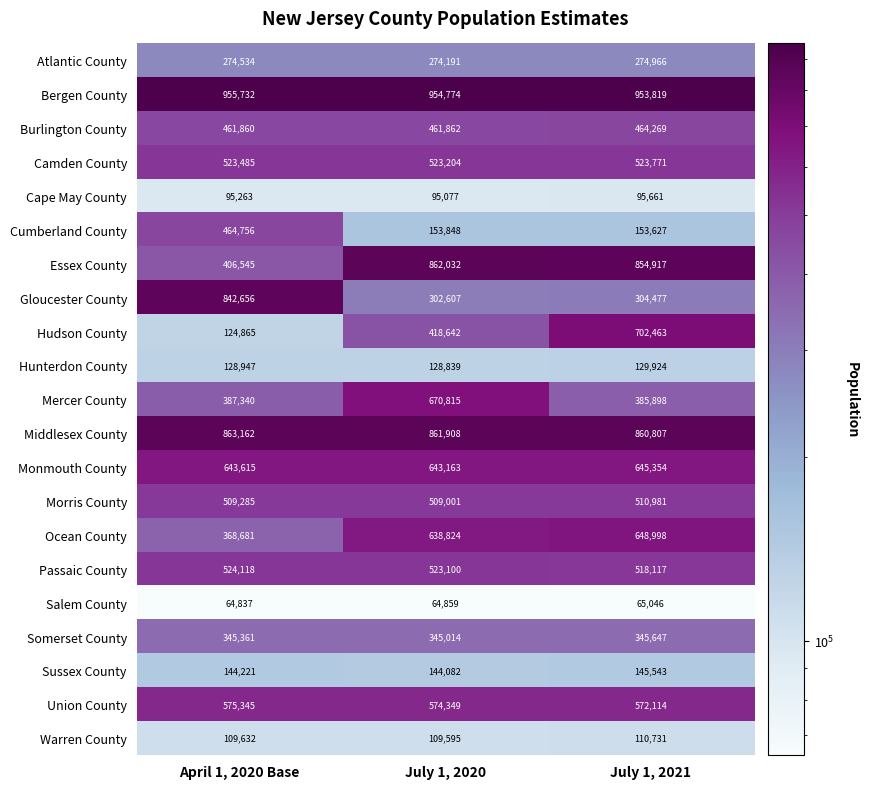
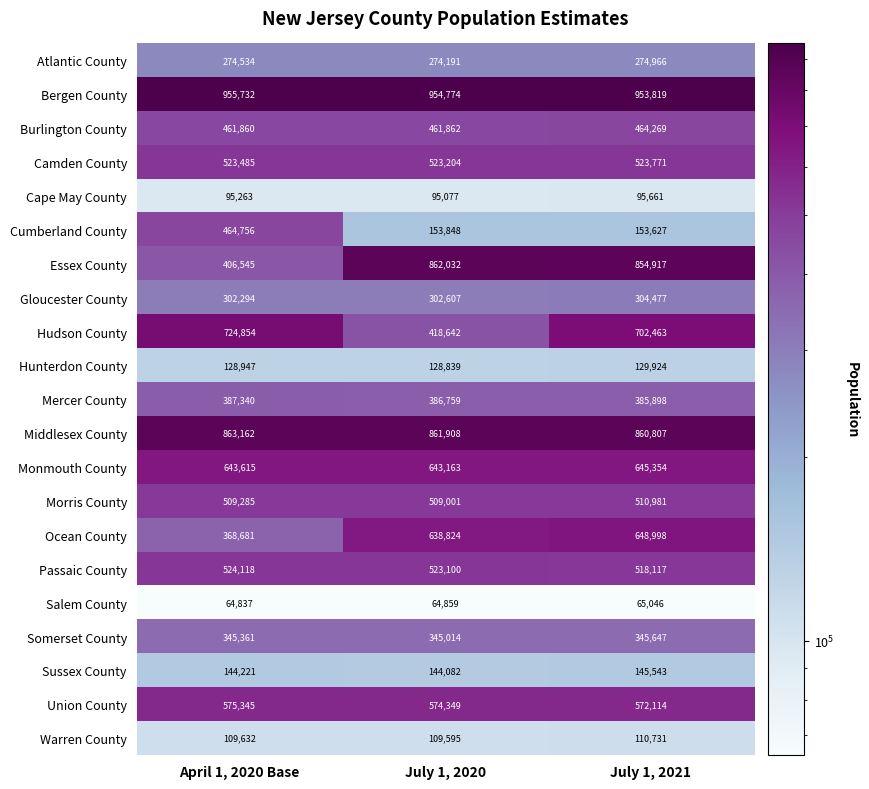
  {
    "Atlantic County": {
      "April 1, 2020 Base": "274,534",
      "July 1, 2020": "274,191",
      "July 1, 2021": "274,966"
    },
    "Bergen County": {
      "April 1, 2020 Base": "955,732",
      "July 1, 2020": "954,774",
      "July 1, 2021": "953,819"
    },
    "Burlington County": {
      "April 1, 2020 Base": "461,860",
      "July 1, 2020": "461,862",
      "July 1, 2021": "464,269"
    },
    "Camden County": {
      "April 1, 2020 Base": "523,485",
      "July 1, 2020": "523,204",
      "July 1, 2021": "523,771"
    },
    "Cape May County": {
      "April 1, 2020 Base": "95,263",
      "July 1, 2020": "95,077",
      "July 1, 2021": "95,661"
    },
    "Cumberland County": {
      "April 1, 2020 Base": "464,756",
      "July 1, 2020": "153,848",
      "July 1, 2021": "153,627"
    },
    "Essex County": {
      "April 1, 2020 Base": "406,545",
      "July 1, 2020": "862,032",
      "July 1, 2021": "854,917"
    },
    "Gloucester County": {
-     "April 1, 2020 Base": "842,656",
+     "April 1, 2020 Base": "302,294",
      "July 1, 2020": "302,607",
      "July 1, 2021": "304,477"
    },
    "Hudson County": {
-     "April 1, 2020 Base": "124,865",
+     "April 1, 2020 Base": "724,854",
      "July 1, 2020": "418,642",
      "July 1, 2021": "702,463"
    },
    "Hunterdon County": {
      "April 1, 2020 Base": "128,947",
      "July 1, 2020": "128,839",
      "July 1, 2021": "129,924"
    },
    "Mercer County": {
      "April 1, 2020 Base": "387,340",
-     "July 1, 2020": "670,815",
+     "July 1, 2020": "386,759",
      "July 1, 2021": "385,898"
    },
    "Middlesex County": {
      "April 1, 2020 Base": "863,162",
      "July 1, 2020": "861,908",
      "July 1, 2021": "860,807"
    },
    "Monmouth County": {
      "April 1, 2020 Base": "643,615",
      "July 1, 2020": "643,163",
      "July 1, 2021": "645,354"
    },
    "Morris County": {
      "April 1, 2020 Base": "509,285",
      "July 1, 2020": "509,001",
      "July 1, 2021": "510,981"
    },
    "Ocean County": {
      "April 1, 2020 Base": "368,681",
      "July 1, 2020": "638,824",
      "July 1, 2021": "648,998"
    },
    "Passaic County": {
      "April 1, 2020 Base": "524,118",
      "July 1, 2020": "523,100",
      "July 1, 2021": "518,117"
    },
    "Salem County": {
      "April 1, 2020 Base": "64,837",
      "July 1, 2020": "64,859",
      "July 1, 2021": "65,046"
    },
    "Somerset County": {
      "April 1, 2020 Base": "345,361",
      "July 1, 2020": "345,014",
      "July 1, 2021": "345,647"
    },
    "Sussex County": {
      "April 1, 2020 Base": "144,221",
      "July 1, 2020": "144,082",
      "July 1, 2021": "145,543"
    },
    "Union County": {
      "April 1, 2020 Base": "575,345",
      "July 1, 2020": "574,349",
      "July 1, 2021": "572,114"
    },
    "Warren County": {
      "April 1, 2020 Base": "109,632",
      "July 1, 2020": "109,595",
      "July 1, 2021": "110,731"
    }
  }
